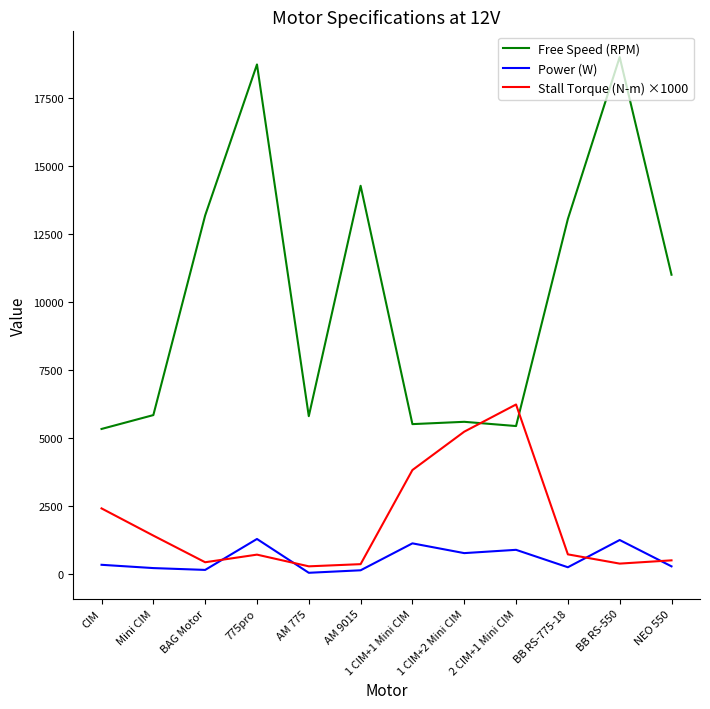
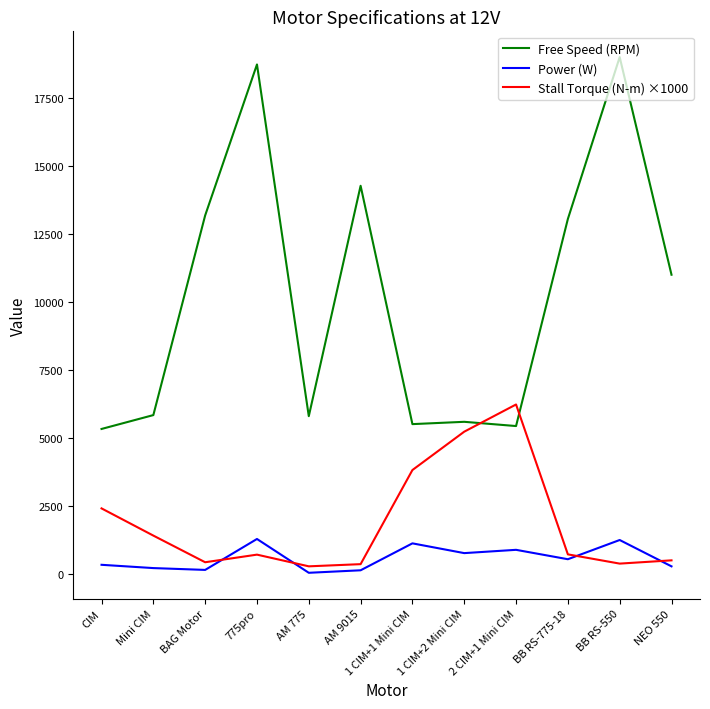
  {
    "Free Speed (RPM)": {
      "CIM": 5300,
      "Mini CIM": 5800,
      "BAG Motor": 13200,
      "775pro": 18700,
      "AM 775": 5800,
      "AM 9015": 14300,
      "1 CIM+1 Mini CIM": 5500,
      "1 CIM+2 Mini CIM": 5600,
      "2 CIM+1 Mini CIM": 5400,
      "BB RS-775-18": 13100,
      "NEO 550": 11000
    },
    "Power (W)": {
      "CIM": 300,
      "Mini CIM": 200,
      "BAG Motor": 100,
      "775pro": 1300,
      "AM 775": 0,
      "AM 9015": 100,
      "1 CIM+1 Mini CIM": 1100,
      "1 CIM+2 Mini CIM": 800,
      "2 CIM+1 Mini CIM": 900,
-     "BB RS-775-18": 200,
+     "BB RS-775-18": 500,
      "BB RS-550": 1200,
      "NEO 550": 300
    },
    "Stall Torque (N-m) ×1000": {
      "CIM": 2400,
      "Mini CIM": 1400,
      "BAG Motor": 400,
      "775pro": 700,
      "AM 775": 300,
      "AM 9015": 400,
      "1 CIM+1 Mini CIM": 3800,
      "1 CIM+2 Mini CIM": 5200,
      "2 CIM+1 Mini CIM": 6200,
      "BB RS-775-18": 700,
      "BB RS-550": 400,
      "NEO 550": 500
    }
  }
